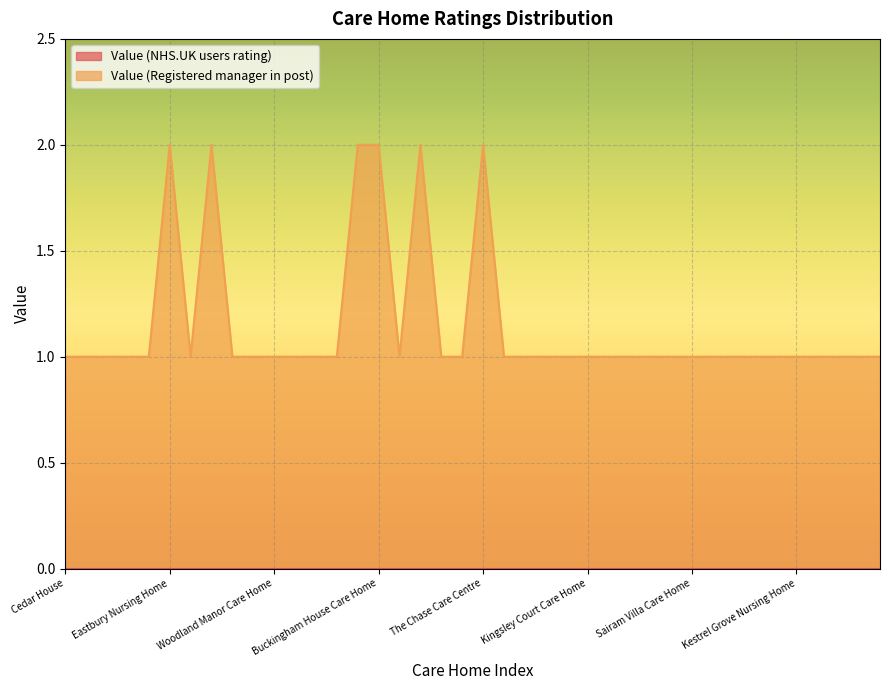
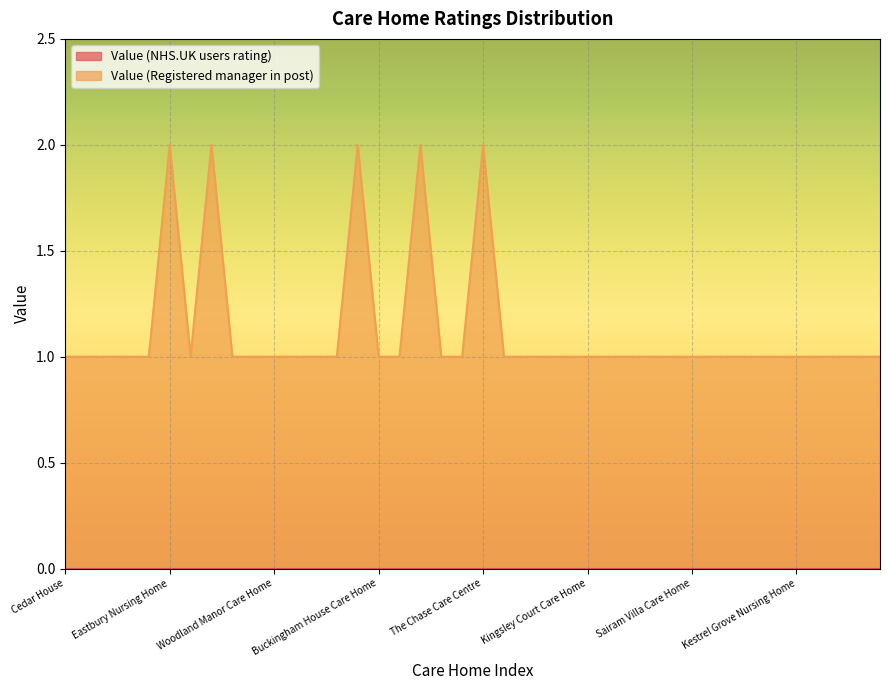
  {
    "Value (NHS.UK users rating)": {
      "Cedar House": 0,
      "Eastbury Nursing Home": 0,
      "Woodland Manor Care Home": 0,
      "Buckingham House Care Home": 0,
      "The Chase Care Centre": 0,
      "Kingsley Court Care Home": 0,
      "Sairam Villa Care Home": 0,
      "Kestrel Grove Nursing Home": 0
    },
    "Value (Registered manager in post)": {
      "Cedar House": 1,
      "Eastbury Nursing Home": 2,
      "Woodland Manor Care Home": 1,
-     "Buckingham House Care Home": 2,
+     "Buckingham House Care Home": 1,
      "The Chase Care Centre": 2,
      "Kingsley Court Care Home": 1,
      "Sairam Villa Care Home": 1,
      "Kestrel Grove Nursing Home": 1
    }
  }
